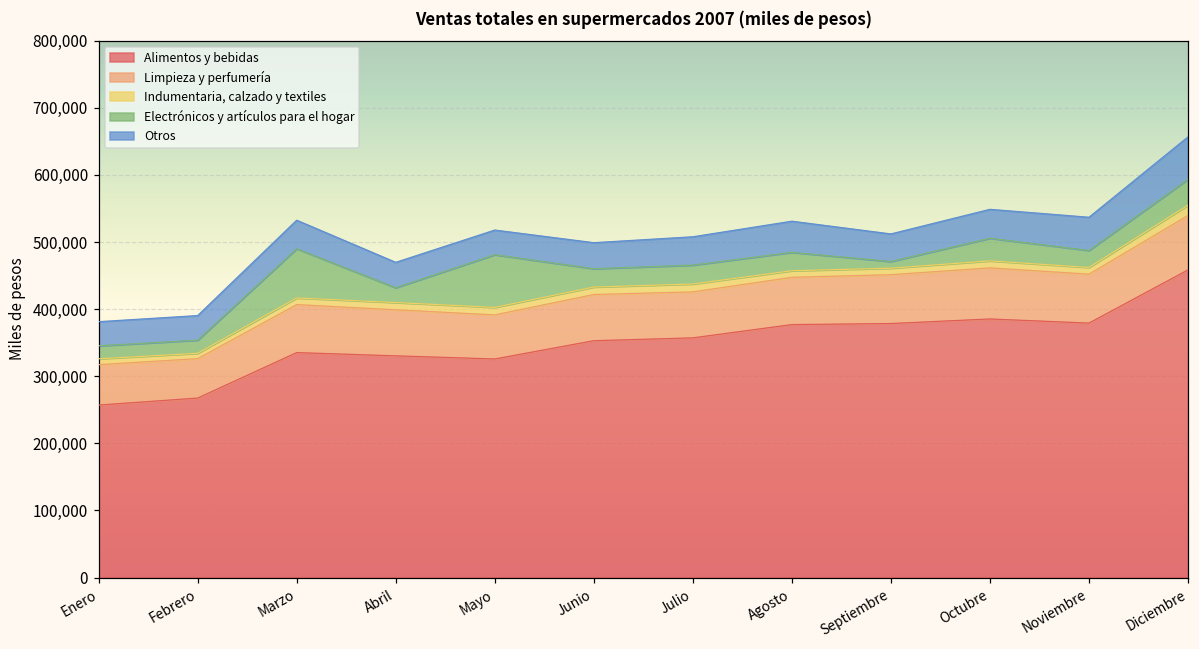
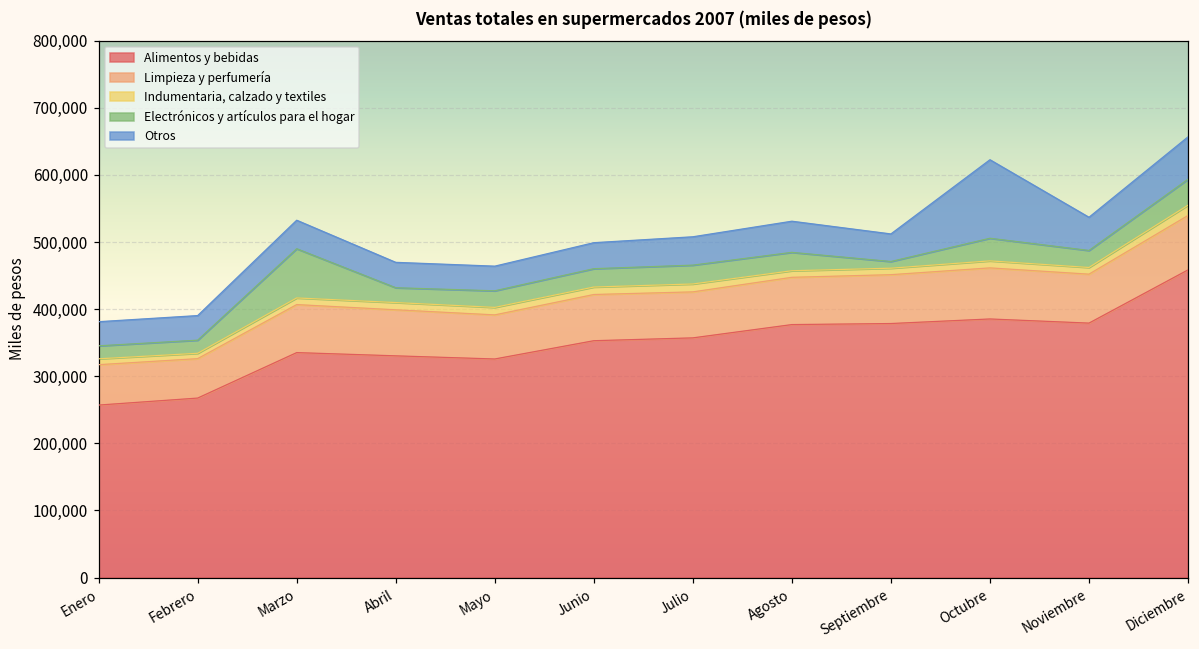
  {
    "Alimentos y bebidas": {
      "Enero": "260,000",
      "Febrero": "270,000",
      "Marzo": "340,000",
      "Abril": "330,000",
      "Mayo": "330,000",
      "Junio": "350,000",
      "Julio": "360,000",
      "Agosto": "380,000",
      "Septiembre": "380,000",
      "Octubre": "390,000",
      "Noviembre": "380,000",
      "Diciembre": "460,000"
    },
    "Electrónicos y artículos para el hogar": {
      "Enero": "20,000",
      "Febrero": "20,000",
      "Marzo": "70,000",
      "Abril": "20,000",
-     "Mayo": "80,000",
+     "Mayo": "20,000",
      "Junio": "30,000",
      "Julio": "30,000",
      "Agosto": "30,000",
      "Septiembre": "10,000",
      "Octubre": "30,000",
      "Noviembre": "30,000",
      "Diciembre": "40,000"
    },
    "Otros": {
      "Enero": "40,000",
      "Febrero": "40,000",
      "Marzo": "40,000",
      "Abril": "40,000",
      "Mayo": "40,000",
      "Junio": "40,000",
      "Julio": "40,000",
      "Agosto": "50,000",
      "Septiembre": "40,000",
-     "Octubre": "40,000",
+     "Octubre": "120,000",
      "Noviembre": "50,000",
      "Diciembre": "60,000"
    }
  }
